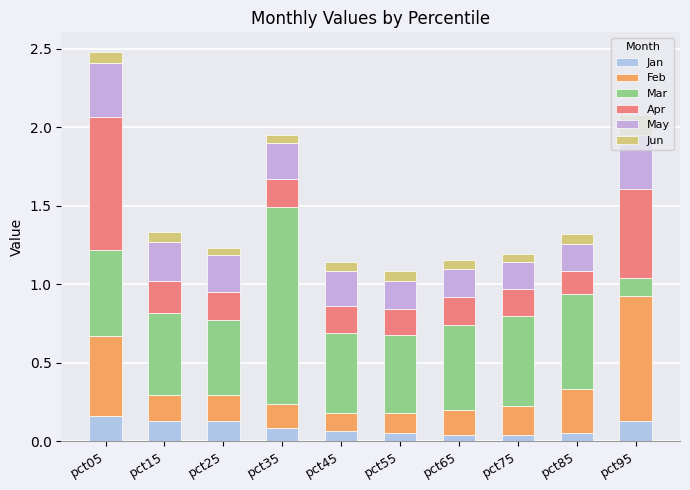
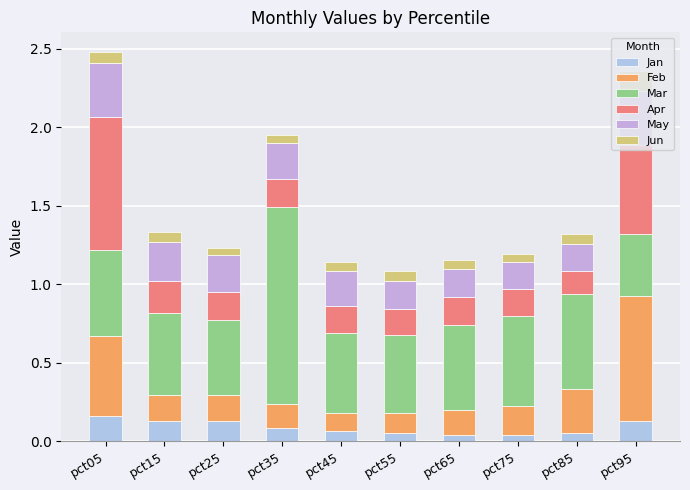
  {
    "Mar": {
      "pct05": 0.54,
      "pct15": 0.52,
      "pct25": 0.48,
      "pct35": 1.26,
      "pct45": 0.51,
      "pct55": 0.49,
      "pct65": 0.54,
      "pct75": 0.57,
      "pct85": 0.61,
-     "pct95": 0.11
+     "pct95": 0.39
    }
  }
